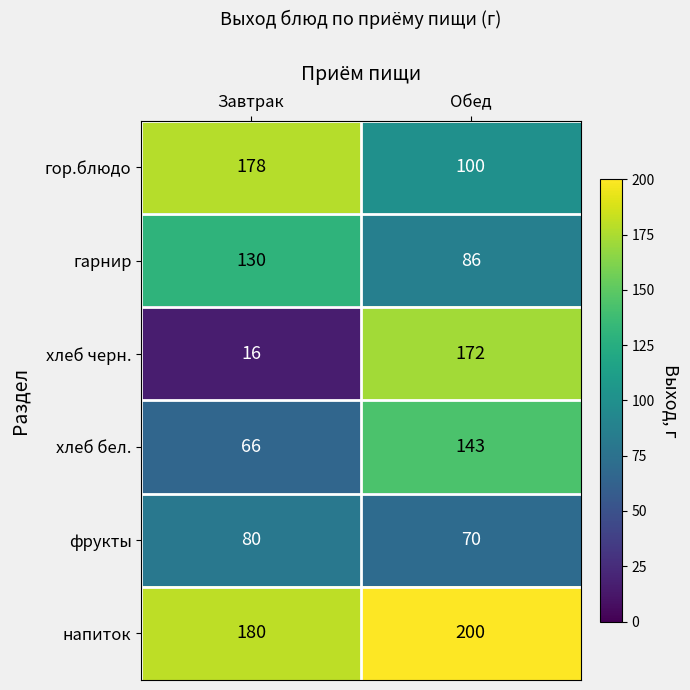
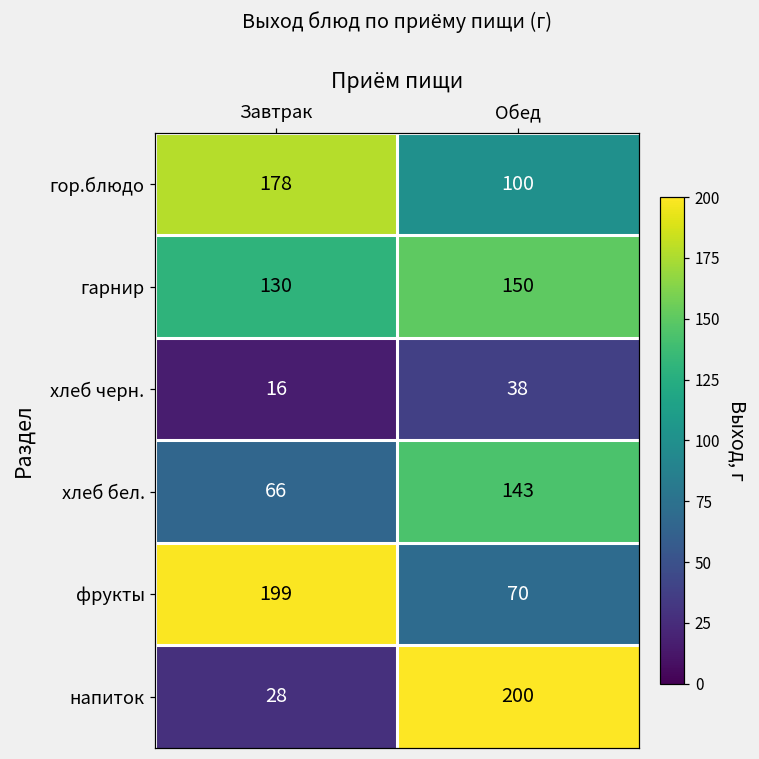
  {
    "гор.блюдо": {
      "Завтрак": 178,
      "Обед": 100
    },
    "гарнир": {
      "Завтрак": 130,
-     "Обед": 86
+     "Обед": 150
    },
    "хлеб черн.": {
      "Завтрак": 16,
-     "Обед": 172
+     "Обед": 38
    },
    "хлеб бел.": {
      "Завтрак": 66,
      "Обед": 143
    },
    "фрукты": {
-     "Завтрак": 80,
+     "Завтрак": 199,
      "Обед": 70
    },
    "напиток": {
-     "Завтрак": 180,
+     "Завтрак": 28,
      "Обед": 200
    }
  }
